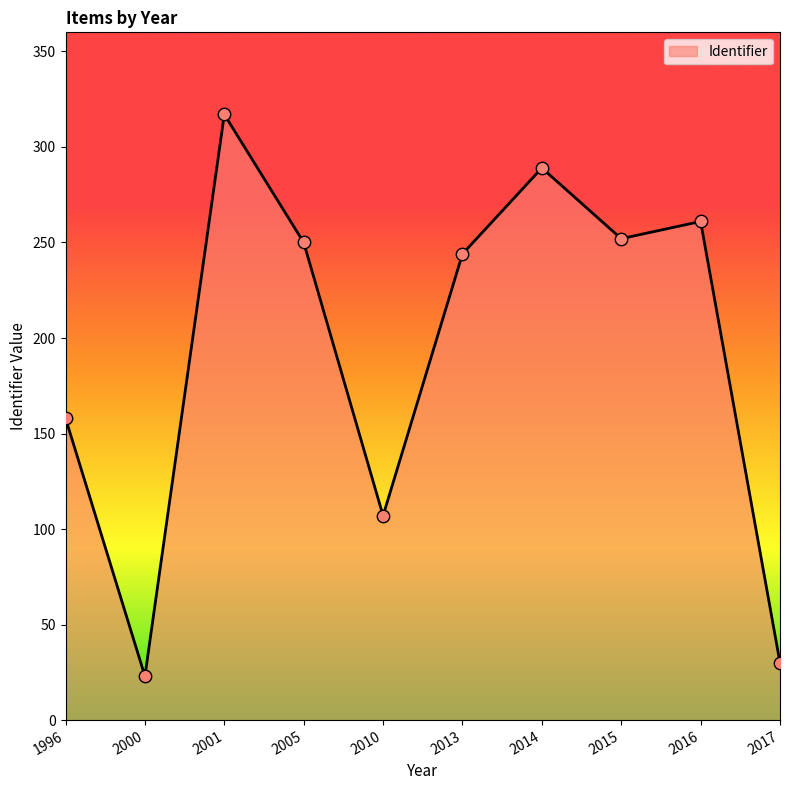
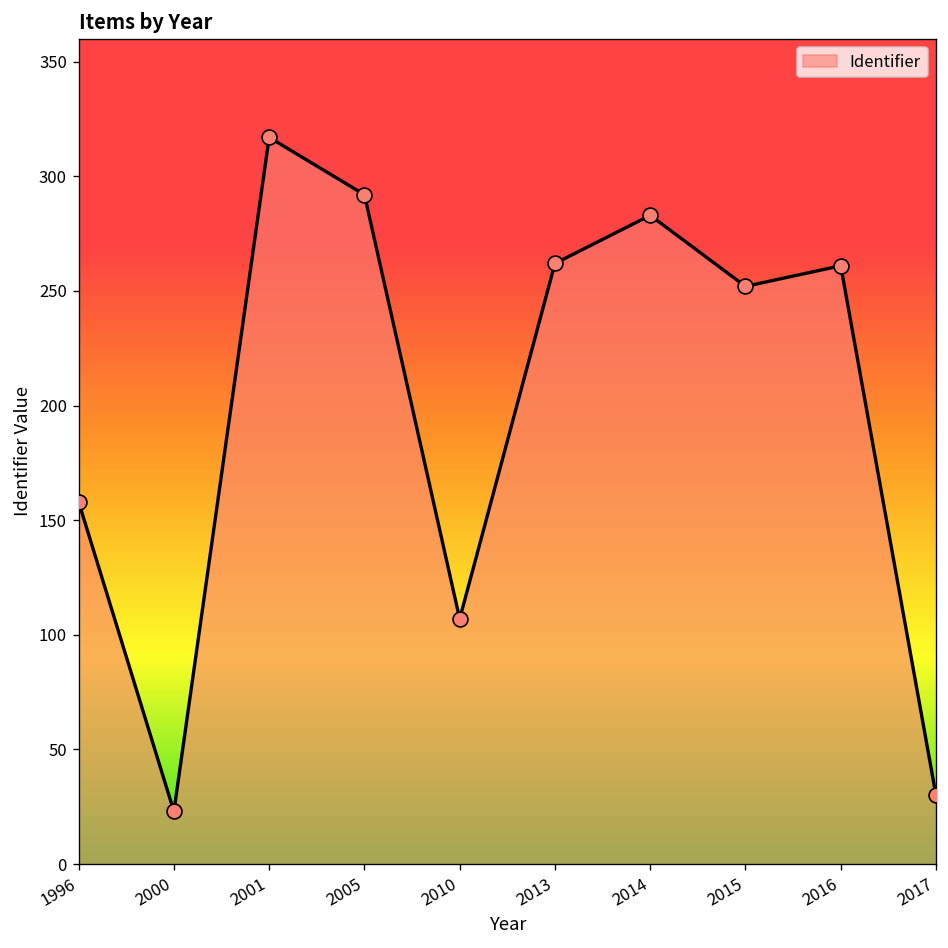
  {
    "1996": 158,
    "2000": 23,
    "2001": 317,
-   "2005": 250,
+   "2005": 292,
    "2010": 107,
-   "2013": 244,
-   "2014": 289,
+   "2013": 262,
+   "2014": 283,
    "2015": 252,
    "2016": 261,
    "2017": 30
  }
